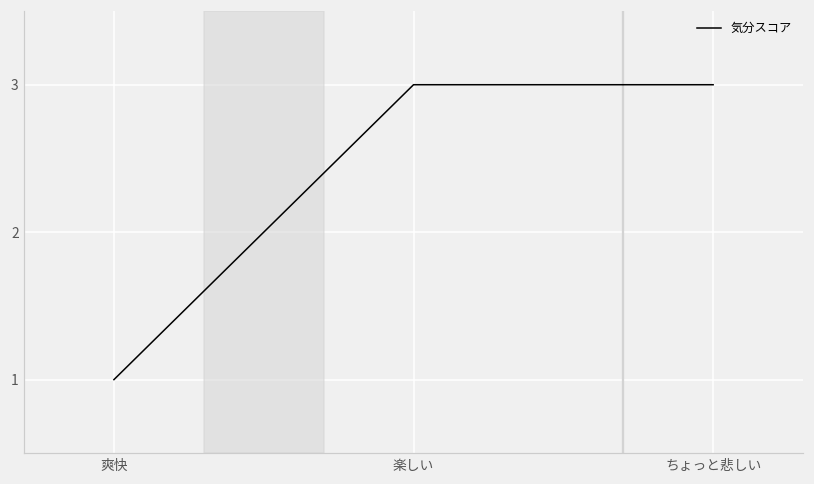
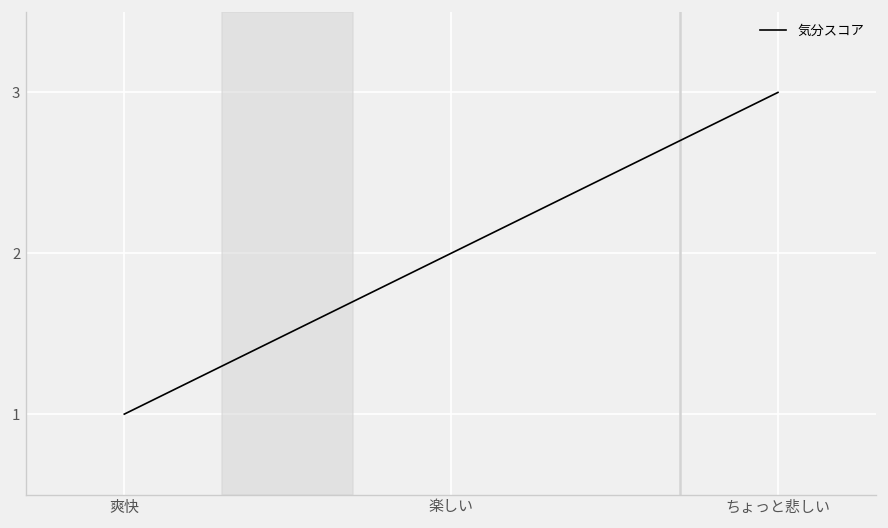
  {
    "爽快": 1,
-   "楽しい": 3,
+   "楽しい": 2,
    "ちょっと悲しい": 3
  }
